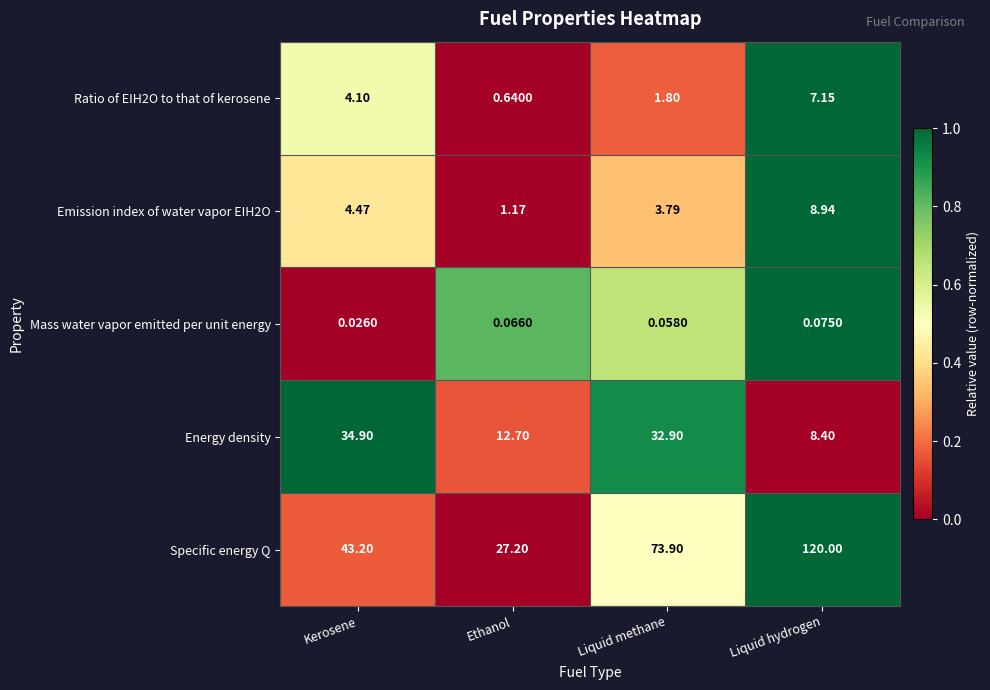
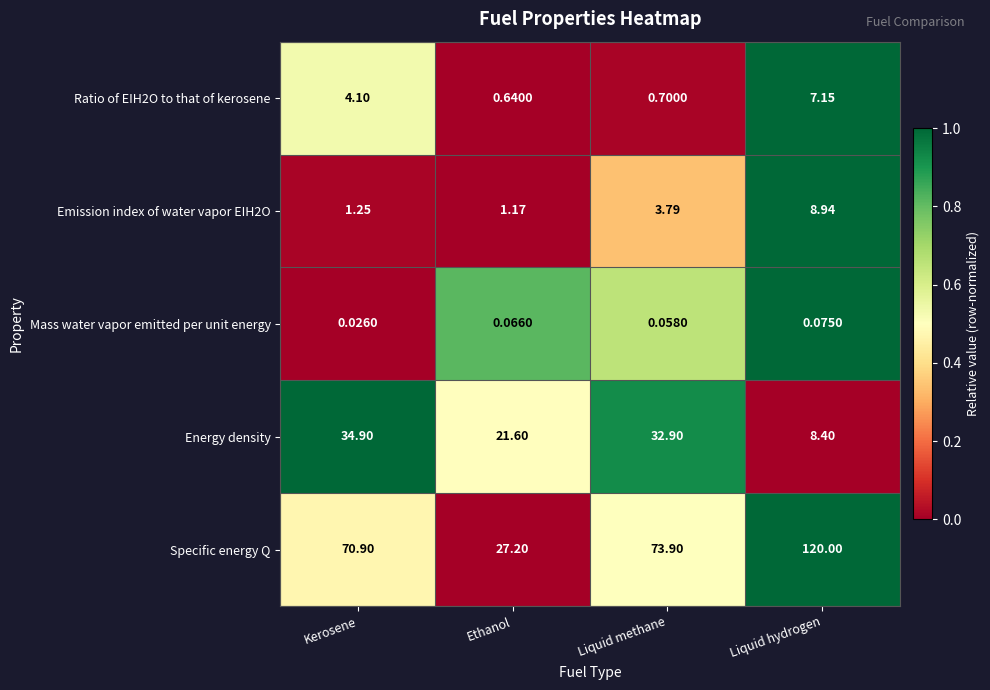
  {
    "Ratio of EIH2O to that of kerosene": {
      "Kerosene": 4.10,
      "Ethanol": 0.6400,
-     "Liquid methane": 1.80,
+     "Liquid methane": 0.7000,
      "Liquid hydrogen": 7.15
    },
    "Emission index of water vapor EIH2O": {
-     "Kerosene": 4.47,
+     "Kerosene": 1.25,
      "Ethanol": 1.17,
      "Liquid methane": 3.79,
      "Liquid hydrogen": 8.94
    },
    "Mass water vapor emitted per unit energy": {
      "Kerosene": 0.0260,
      "Ethanol": 0.0660,
      "Liquid methane": 0.0580,
      "Liquid hydrogen": 0.0750
    },
    "Energy density": {
      "Kerosene": 34.90,
-     "Ethanol": 12.70,
+     "Ethanol": 21.60,
      "Liquid methane": 32.90,
      "Liquid hydrogen": 8.40
    },
    "Specific energy Q": {
-     "Kerosene": 43.20,
+     "Kerosene": 70.90,
      "Ethanol": 27.20,
      "Liquid methane": 73.90,
      "Liquid hydrogen": 120.00
    }
  }
